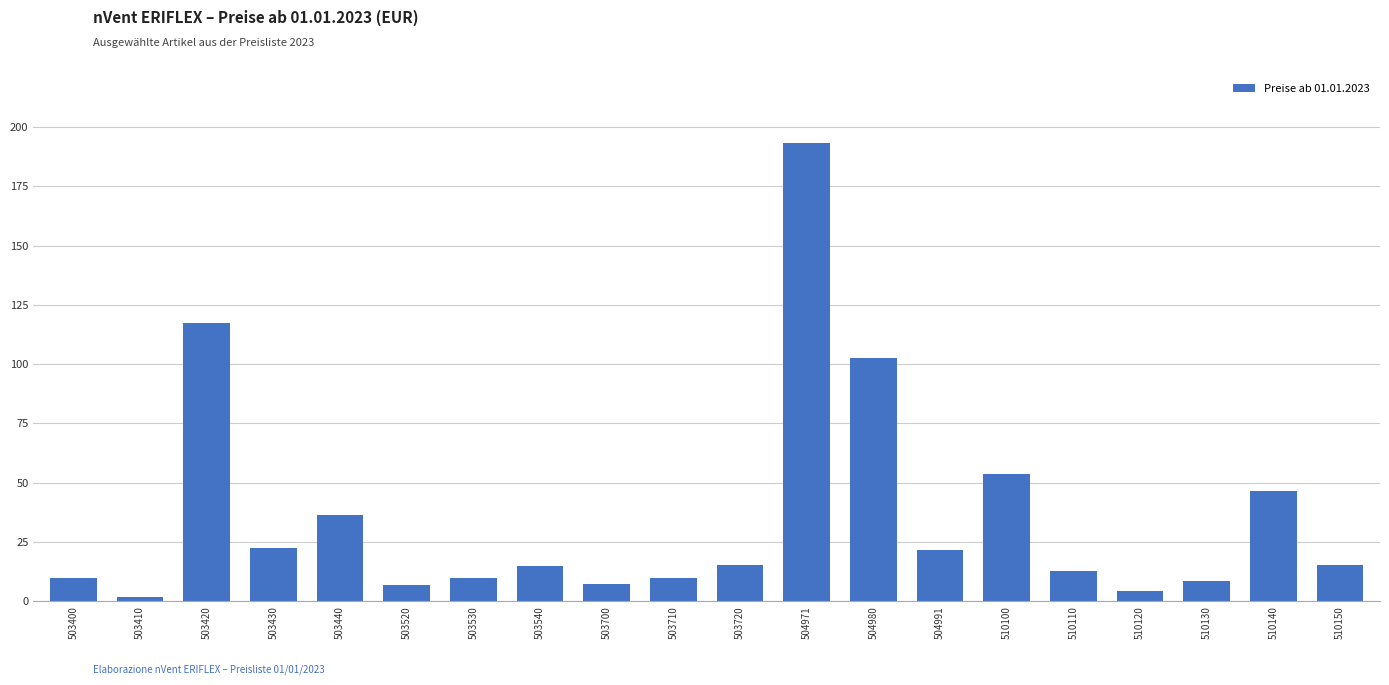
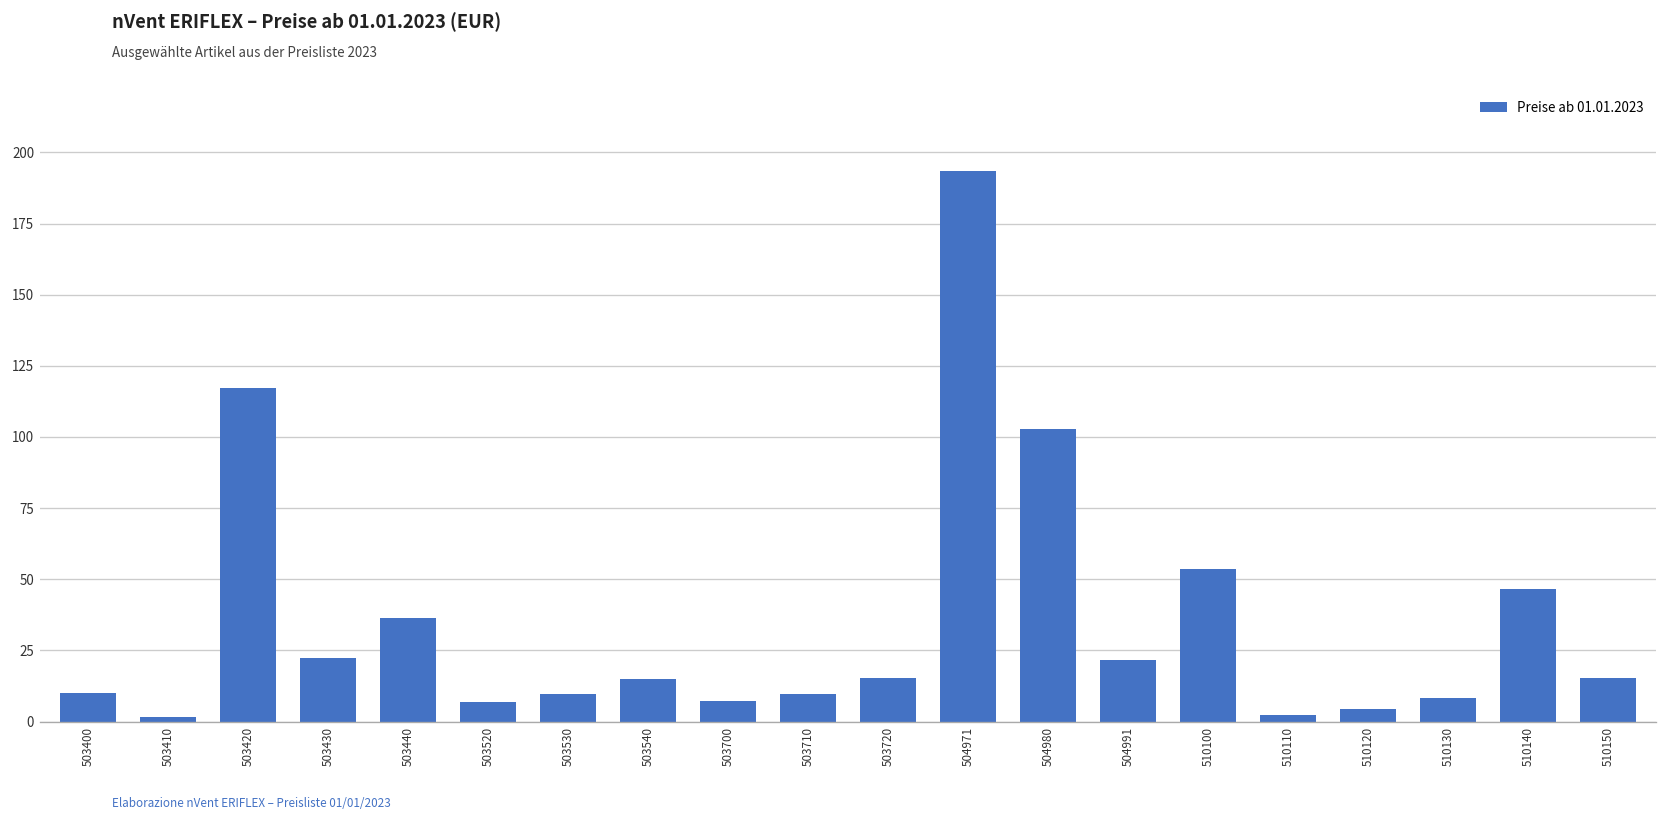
  {
    "503400": 10,
    "503410": 2,
    "503420": 117,
    "503430": 22,
    "503440": 36,
    "503520": 7,
    "503530": 10,
    "503540": 15,
    "503700": 7,
    "503710": 10,
    "503720": 15,
    "504971": 193,
    "504980": 103,
    "504991": 22,
    "510100": 54,
-   "510110": 13,
+   "510110": 2,
    "510120": 4,
    "510130": 8,
    "510140": 46,
    "510150": 15
  }
